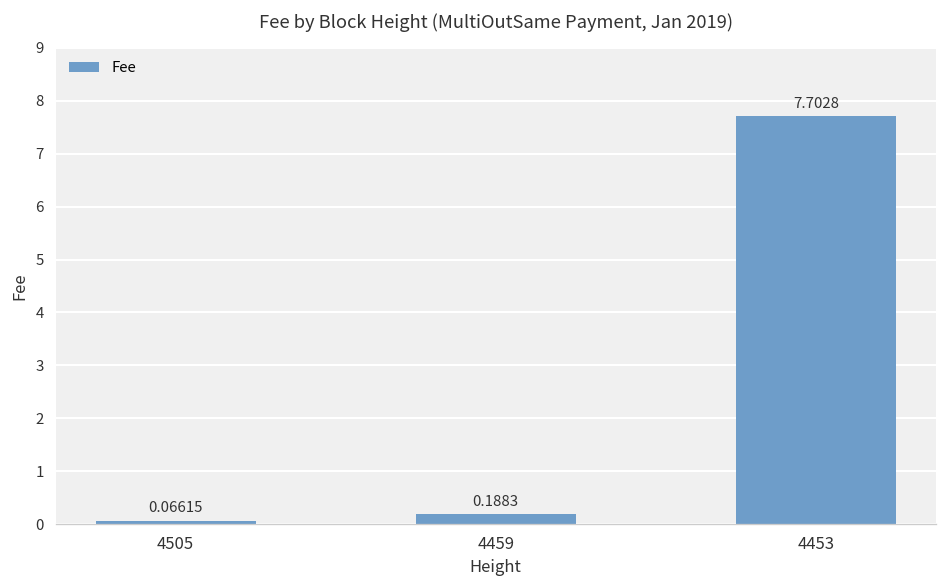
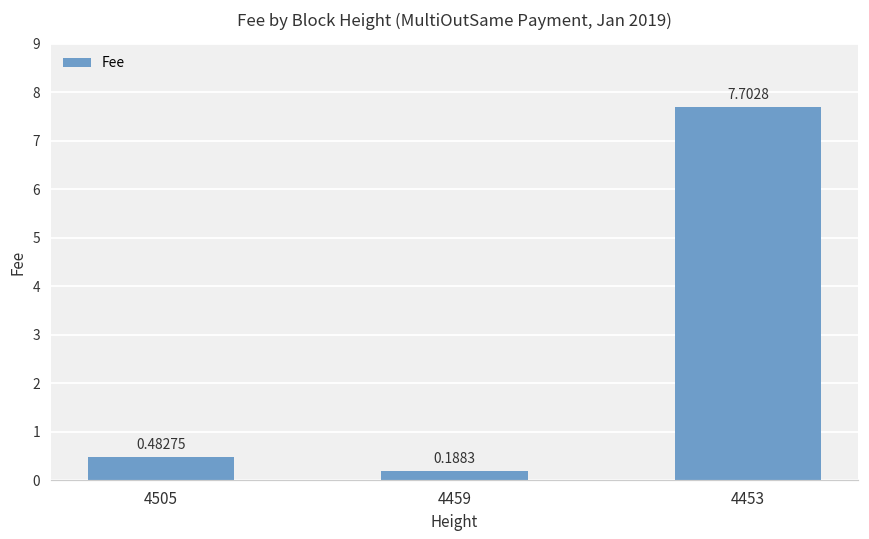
  {
-   "4505": 0.06615,
+   "4505": 0.48275,
    "4459": 0.1883,
    "4453": 7.7028
  }
